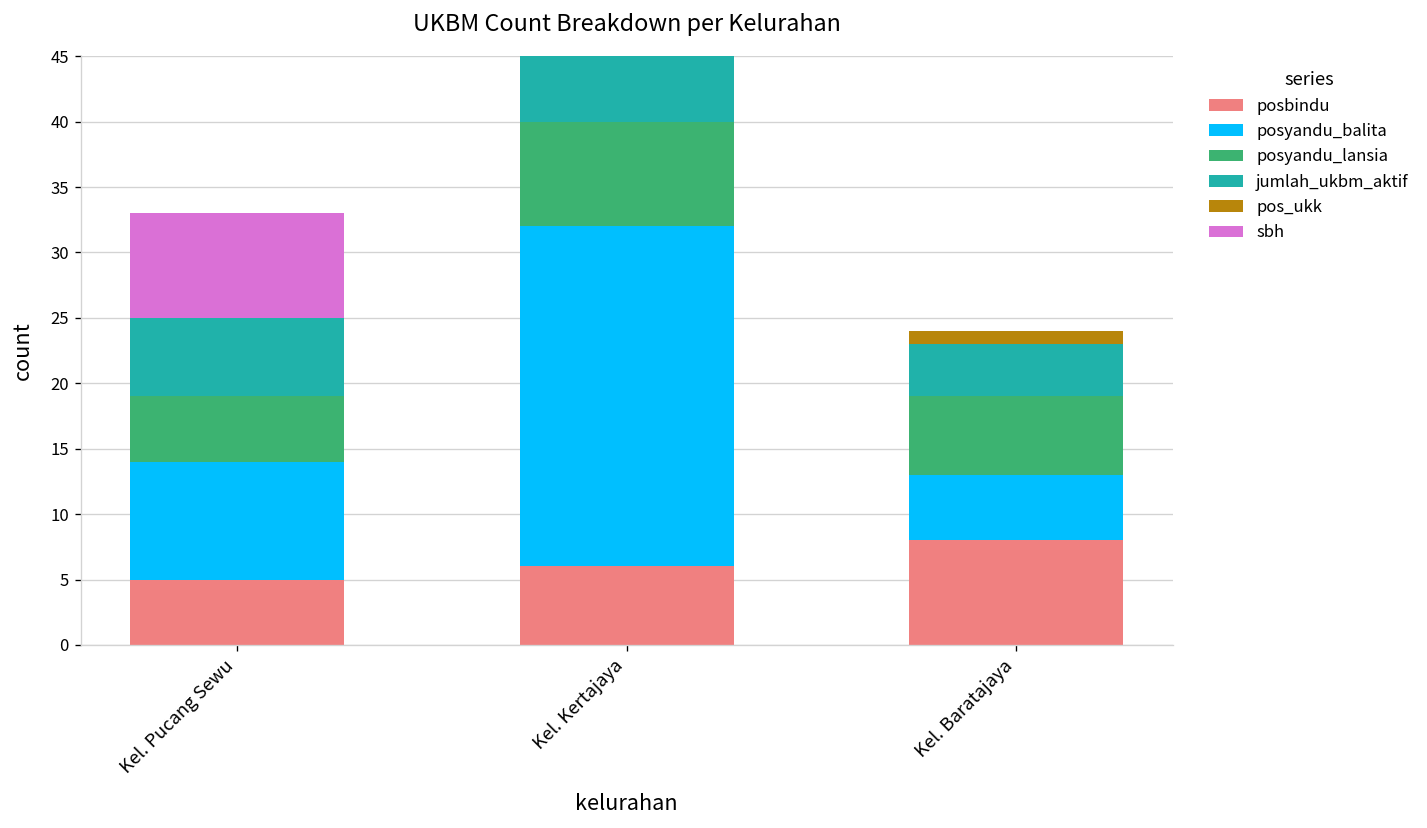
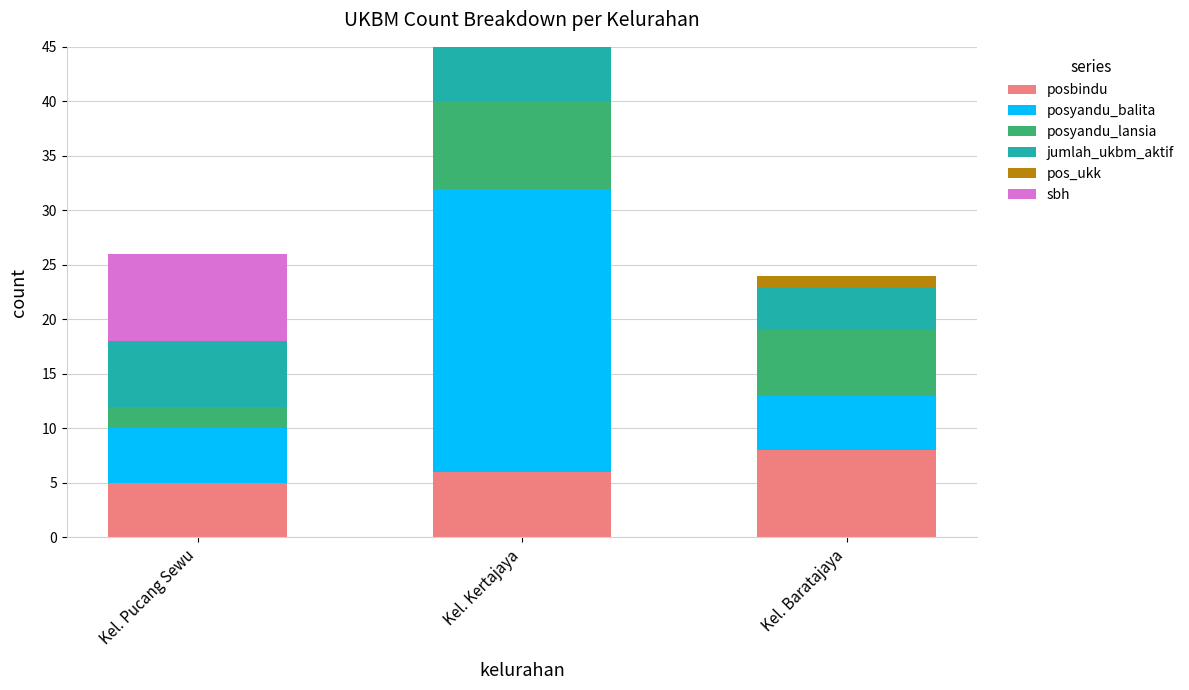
  {
    "posbindu": {
      "Kel. Pucang Sewu": 5,
      "Kel. Kertajaya": 6,
      "Kel. Baratajaya": 8
    },
    "posyandu_balita": {
-     "Kel. Pucang Sewu": 9,
+     "Kel. Pucang Sewu": 5,
      "Kel. Kertajaya": 26,
      "Kel. Baratajaya": 5
    },
    "posyandu_lansia": {
-     "Kel. Pucang Sewu": 5,
+     "Kel. Pucang Sewu": 2,
      "Kel. Kertajaya": 8,
      "Kel. Baratajaya": 6
    },
    "jumlah_ukbm_aktif": {
      "Kel. Pucang Sewu": 6,
      "Kel. Kertajaya": 5,
      "Kel. Baratajaya": 4
    },
    "pos_ukk": {
      "Kel. Pucang Sewu": 0,
      "Kel. Kertajaya": 0,
      "Kel. Baratajaya": 1
    },
    "sbh": {
      "Kel. Pucang Sewu": 8,
      "Kel. Kertajaya": 0,
      "Kel. Baratajaya": 0
    }
  }
